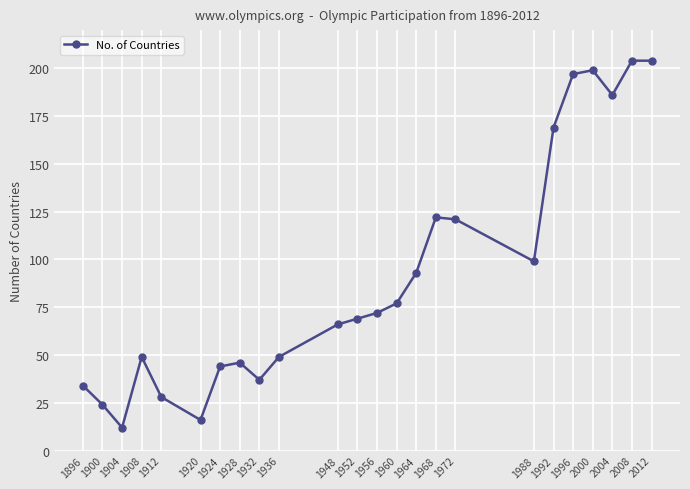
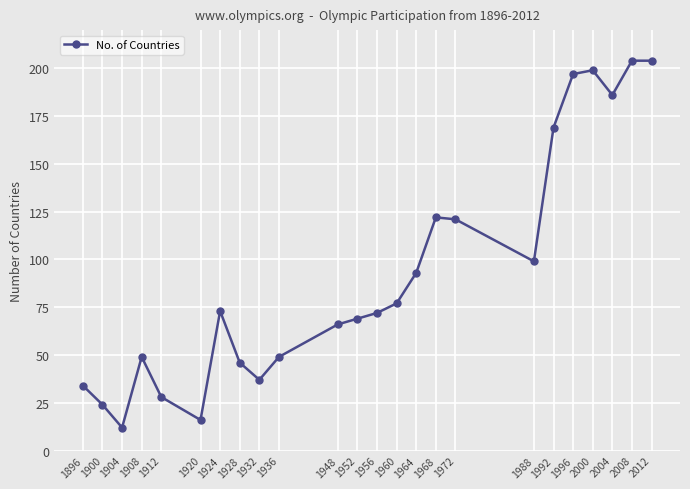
  {
    "1896": 34,
    "1900": 24,
    "1904": 12,
    "1908": 49,
    "1912": 28,
    "1920": 16,
-   "1924": 44,
+   "1924": 73,
    "1928": 46,
    "1932": 37,
    "1936": 49,
    "1948": 66,
    "1952": 69,
    "1956": 72,
    "1960": 77,
    "1964": 93,
    "1968": 122,
    "1972": 121,
    "1988": 99,
    "1992": 169,
    "1996": 197,
    "2000": 199,
    "2004": 186,
    "2008": 204,
    "2012": 204
  }
